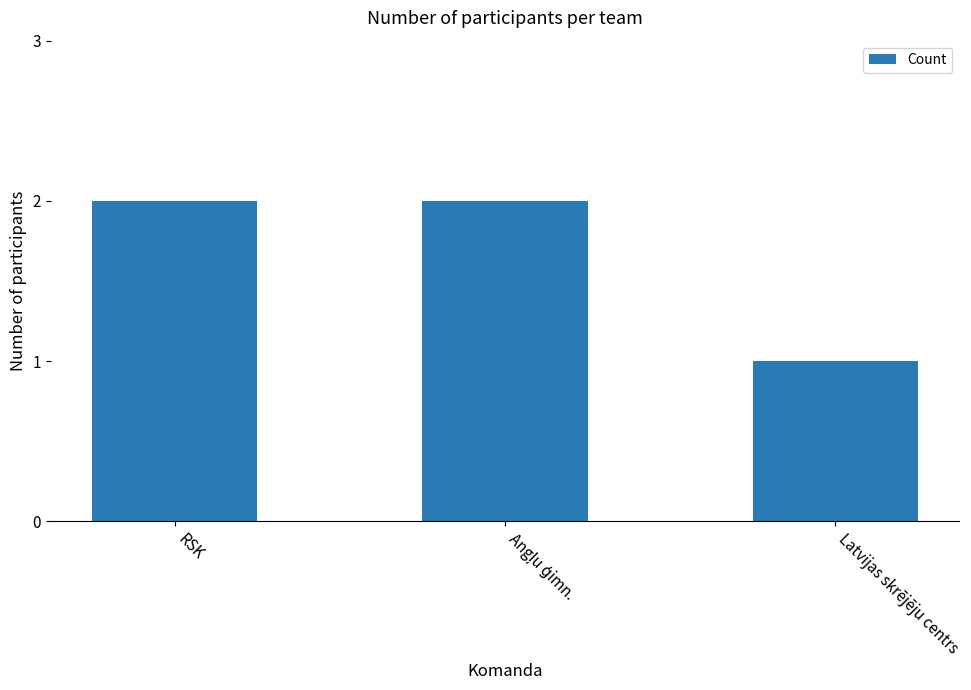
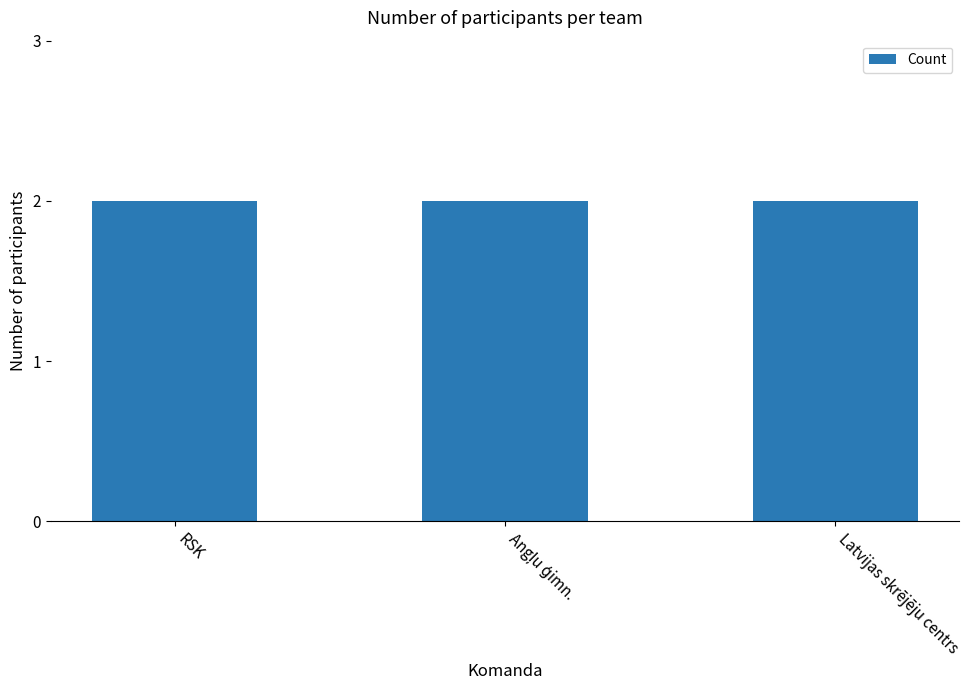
  {
    "RSK": 2,
    "Angļu ģimn.": 2,
-   "Latvijas skrējēju centrs": 1
+   "Latvijas skrējēju centrs": 2
  }
